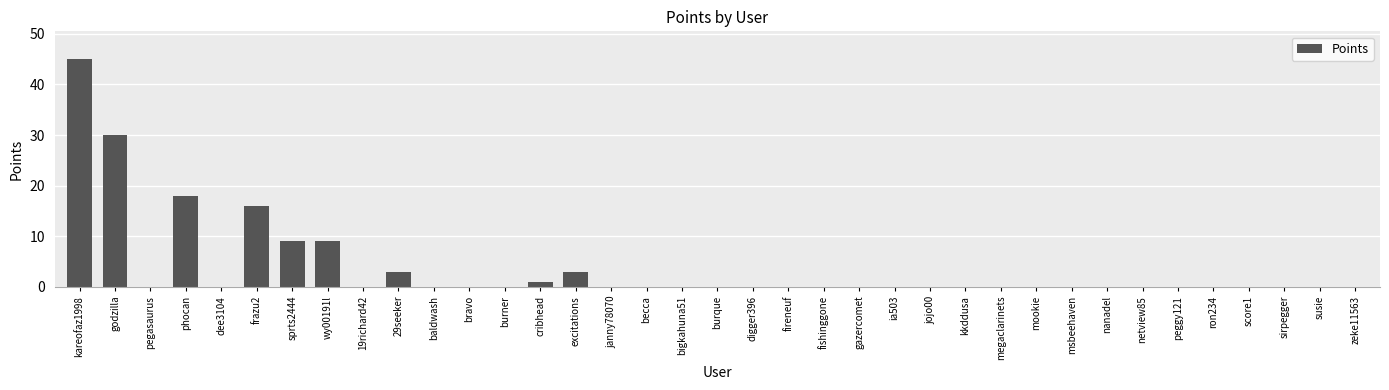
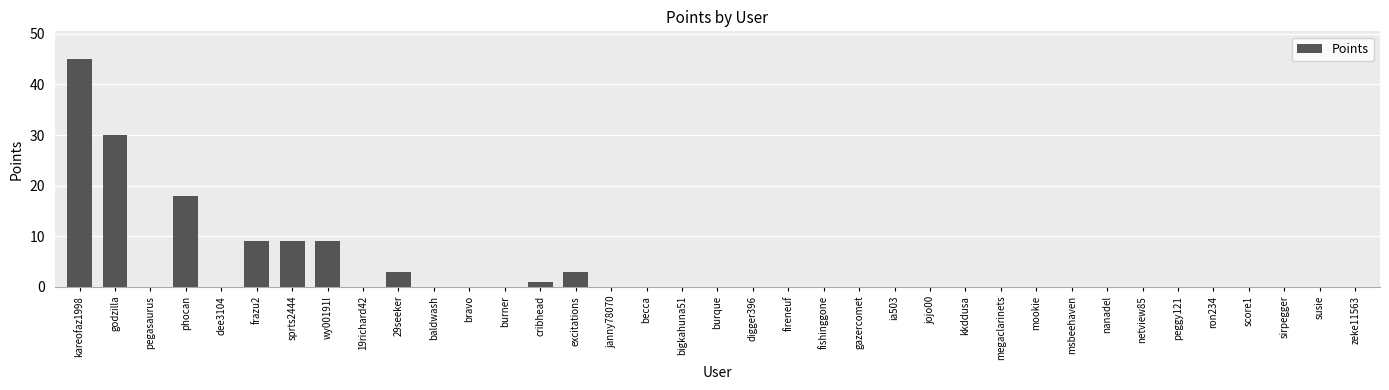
  {
    "kareofaz1998": 45,
    "godzilla": 30,
    "pegasaurus": 0,
    "phocan": 18,
    "dee3104": 0,
-   "frazu2": 16,
+   "frazu2": 9,
    "sprts2444": 9,
    "wy00191l": 9,
    "19richard42": 0,
    "29seeker": 3,
    "baldwash": 0,
    "bravo": 0,
    "burner": 0,
    "cribhead": 1,
    "excitations": 3,
    "janny78070": 0,
    "becca": 0,
    "bigkahuna51": 0,
    "burque": 0,
    "digger396": 0,
    "fireneuf": 0,
    "fishinggone": 0,
    "gazercomet": 0,
    "ia503": 0,
    "jojo00": 0,
    "kkddusa": 0,
    "megaclarinets": 0,
    "mookie": 0,
    "msbeehaven": 0,
    "nanadel": 0,
    "netview85": 0,
    "peggy121": 0,
    "ron234": 0,
    "score1": 0,
    "sirpegger": 0,
    "susie": 0,
    "zeke11563": 0
  }
